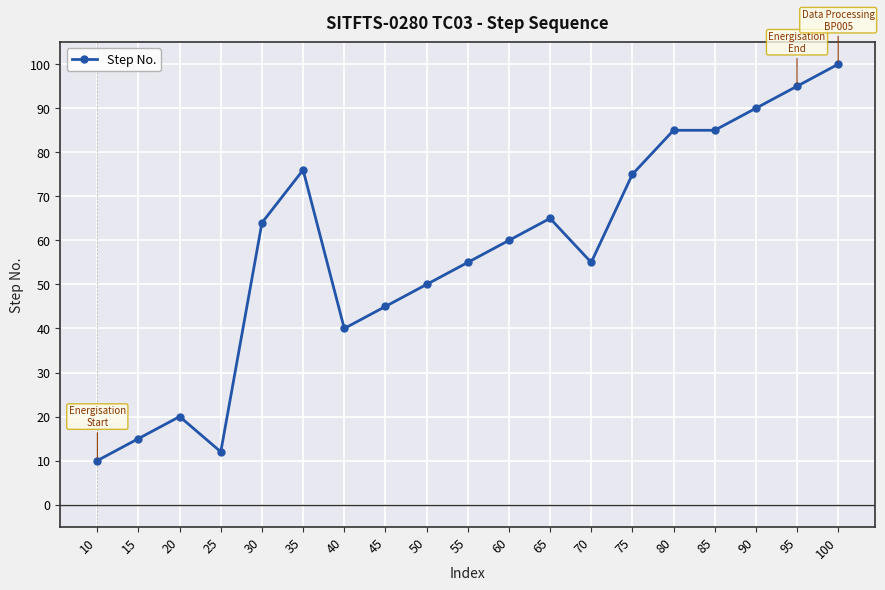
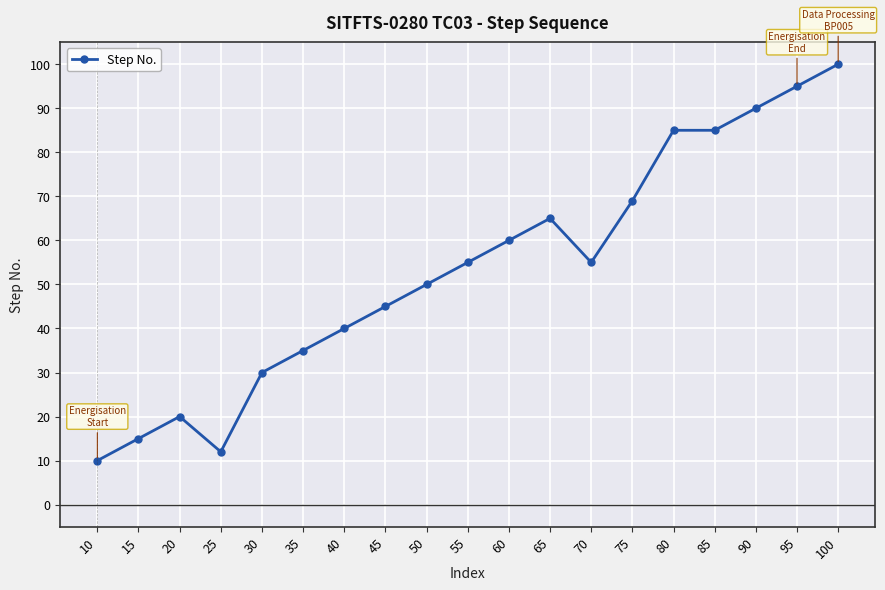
  {
    "10": 10,
    "15": 15,
    "20": 20,
    "25": 12,
-   "30": 64,
-   "35": 76,
+   "30": 30,
+   "35": 35,
    "40": 40,
    "45": 45,
    "50": 50,
    "55": 55,
    "60": 60,
    "65": 65,
    "70": 55,
-   "75": 75,
+   "75": 69,
    "80": 85,
    "85": 85,
    "90": 90,
    "95": 95,
    "100": 100
  }
